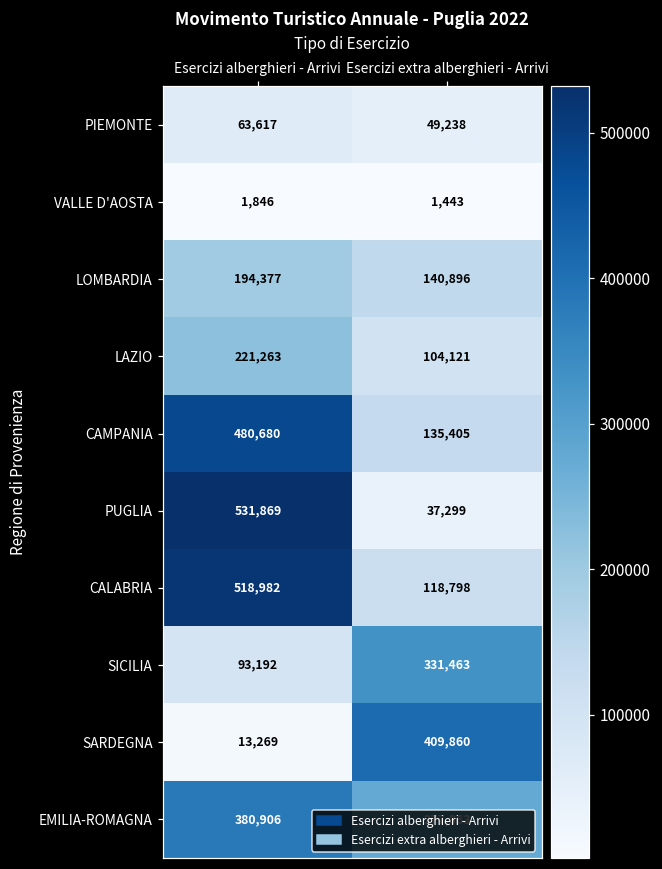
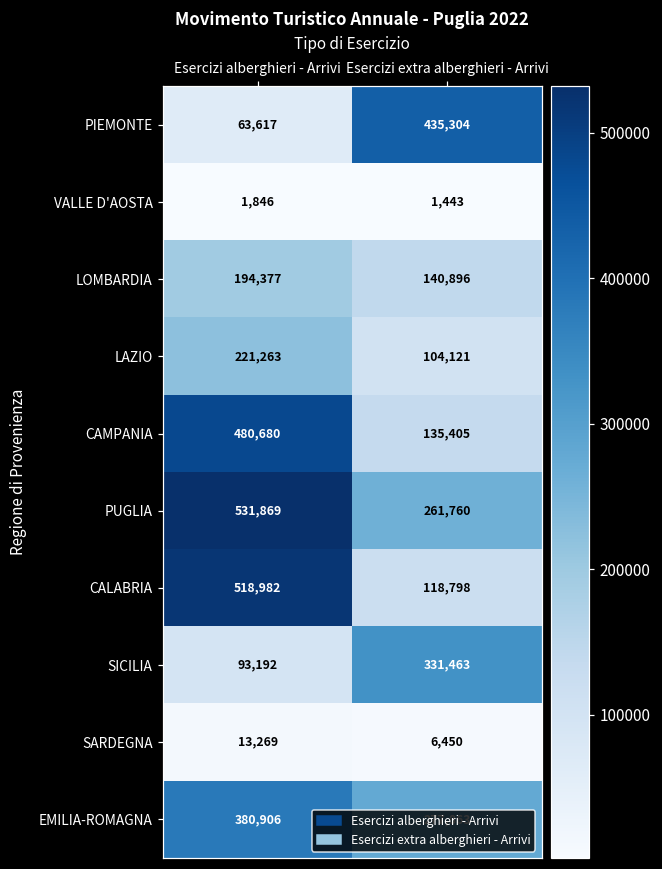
  {
    "PIEMONTE": {
      "Esercizi alberghieri - Arrivi": "63,617",
-     "Esercizi extra alberghieri - Arrivi": "49,238"
+     "Esercizi extra alberghieri - Arrivi": "435,304"
    },
    "VALLE D'AOSTA": {
      "Esercizi alberghieri - Arrivi": "1,846",
      "Esercizi extra alberghieri - Arrivi": "1,443"
    },
    "LOMBARDIA": {
      "Esercizi alberghieri - Arrivi": "194,377",
      "Esercizi extra alberghieri - Arrivi": "140,896"
    },
    "LAZIO": {
      "Esercizi alberghieri - Arrivi": "221,263",
      "Esercizi extra alberghieri - Arrivi": "104,121"
    },
    "CAMPANIA": {
      "Esercizi alberghieri - Arrivi": "480,680",
      "Esercizi extra alberghieri - Arrivi": "135,405"
    },
    "PUGLIA": {
      "Esercizi alberghieri - Arrivi": "531,869",
-     "Esercizi extra alberghieri - Arrivi": "37,299"
+     "Esercizi extra alberghieri - Arrivi": "261,760"
    },
    "CALABRIA": {
      "Esercizi alberghieri - Arrivi": "518,982",
      "Esercizi extra alberghieri - Arrivi": "118,798"
    },
    "SICILIA": {
      "Esercizi alberghieri - Arrivi": "93,192",
      "Esercizi extra alberghieri - Arrivi": "331,463"
    },
    "SARDEGNA": {
      "Esercizi alberghieri - Arrivi": "13,269",
-     "Esercizi extra alberghieri - Arrivi": "409,860"
+     "Esercizi extra alberghieri - Arrivi": "6,450"
    },
    "EMILIA-ROMAGNA": {
      "Esercizi alberghieri - Arrivi": "380,906"
    }
  }
